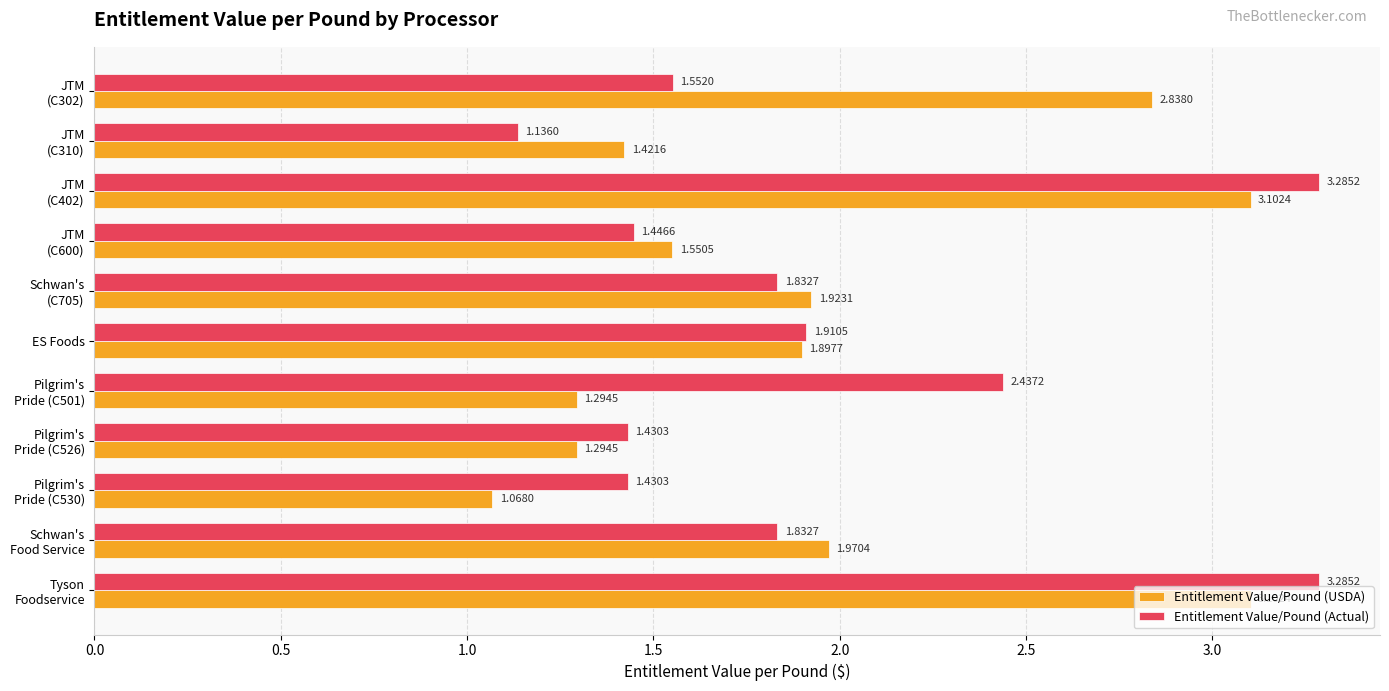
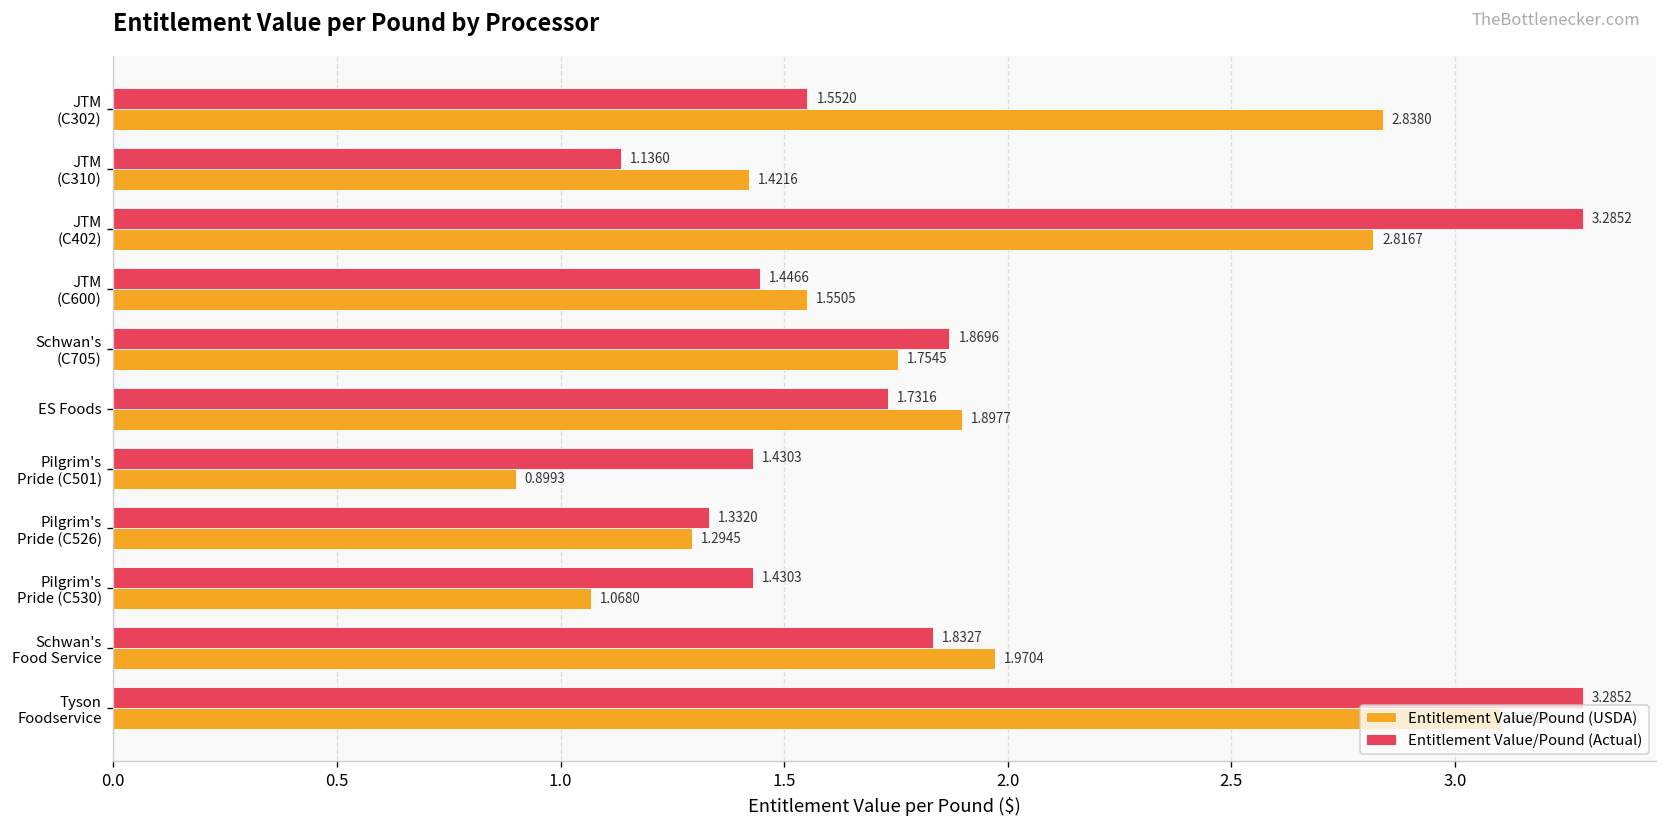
  {
    "Entitlement Value/Pound (USDA)": {
      "JTM (C302)": 2.8380,
      "JTM (C310)": 1.4216,
-     "JTM (C402)": 3.1024,
+     "JTM (C402)": 2.8167,
      "JTM (C600)": 1.5505,
-     "Schwan's (C705)": 1.9231,
+     "Schwan's (C705)": 1.7545,
      "ES Foods": 1.8977,
-     "Pilgrim's Pride (C501)": 1.2945,
+     "Pilgrim's Pride (C501)": 0.8993,
      "Pilgrim's Pride (C526)": 1.2945,
      "Pilgrim's Pride (C530)": 1.0680,
      "Schwan's Food Service": 1.9704
    },
    "Entitlement Value/Pound (Actual)": {
      "JTM (C302)": 1.5520,
      "JTM (C310)": 1.1360,
      "JTM (C402)": 3.2852,
      "JTM (C600)": 1.4466,
-     "Schwan's (C705)": 1.8327,
-     "ES Foods": 1.9105,
-     "Pilgrim's Pride (C501)": 2.4372,
-     "Pilgrim's Pride (C526)": 1.4303,
+     "Schwan's (C705)": 1.8696,
+     "ES Foods": 1.7316,
+     "Pilgrim's Pride (C501)": 1.4303,
+     "Pilgrim's Pride (C526)": 1.3320,
      "Pilgrim's Pride (C530)": 1.4303,
      "Schwan's Food Service": 1.8327
    }
  }
